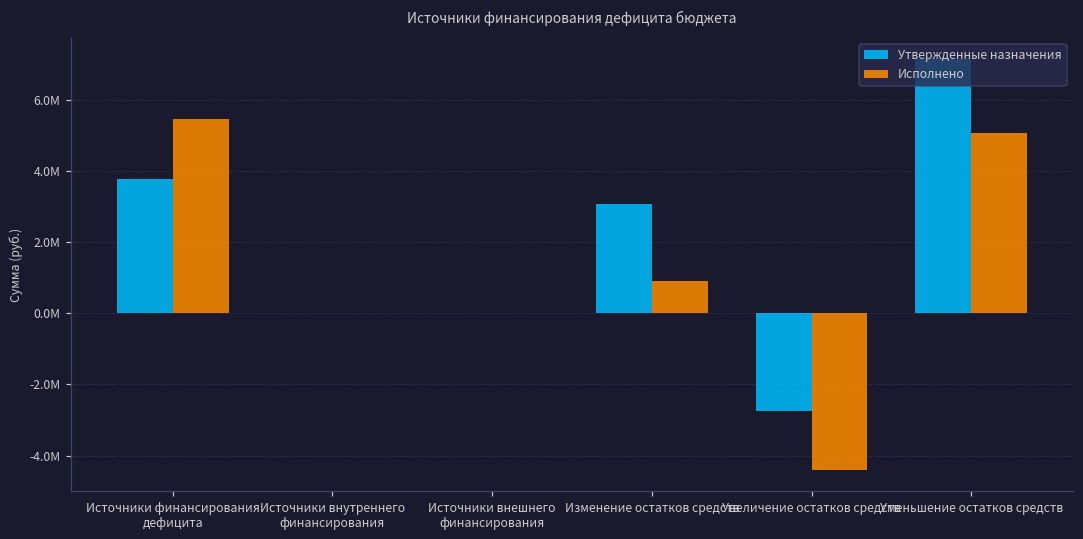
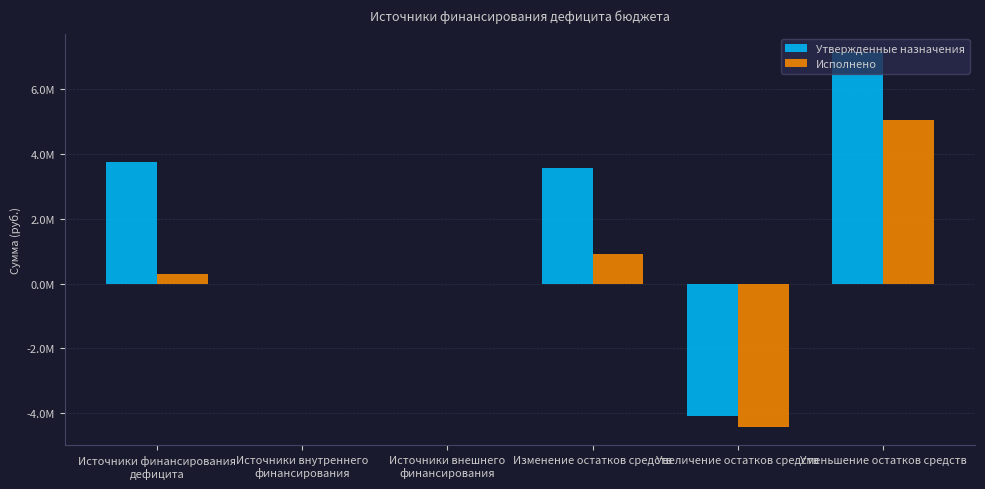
  {
    "Утвержденные назначения": {
      "Источники финансирования дефицита": 3800000,
      "Источники внутреннего финансирования": 0,
      "Источники внешнего финансирования": 0,
-     "Изменение остатков средств": 3100000,
-     "Увеличение остатков средств": -2700000
+     "Изменение остатков средств": 3600000,
+     "Увеличение остатков средств": -4100000
    },
    "Исполнено": {
-     "Источники финансирования дефицита": 5400000,
+     "Источники финансирования дефицита": 300000,
      "Источники внутреннего финансирования": 0,
      "Источники внешнего финансирования": 0,
      "Изменение остатков средств": 900000,
      "Увеличение остатков средств": -4400000,
      "Уменьшение остатков средств": 5100000
    }
  }
